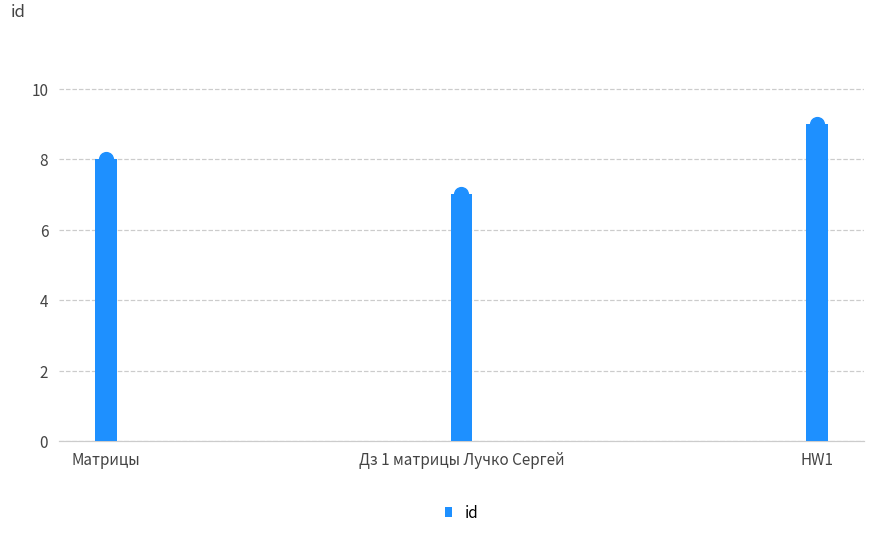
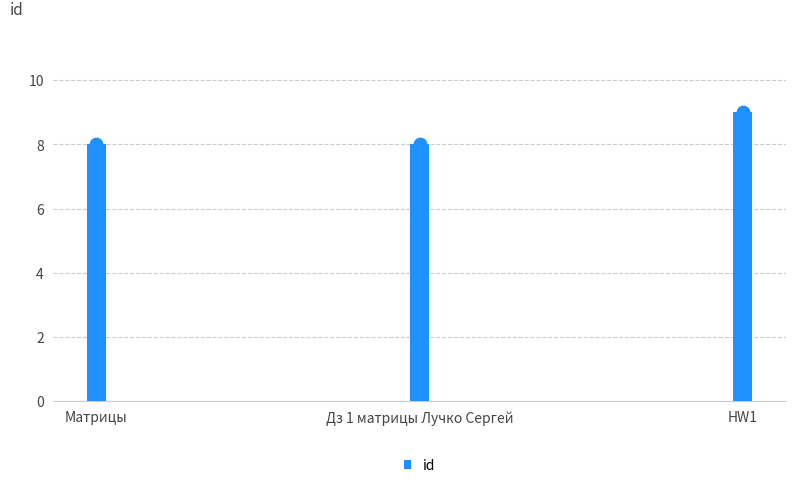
  {
    "Матрицы": 8,
-   "Дз 1 матрицы Лучко Сергей": 7,
+   "Дз 1 матрицы Лучко Сергей": 8,
    "HW1": 9
  }
